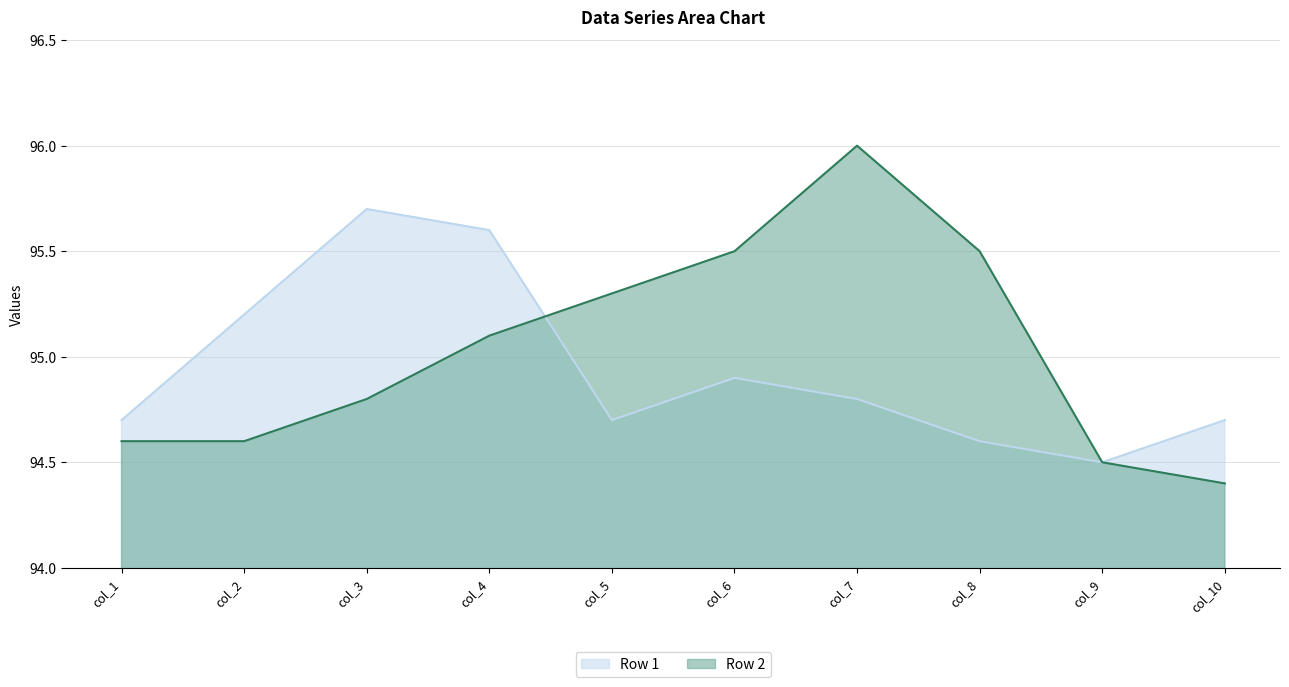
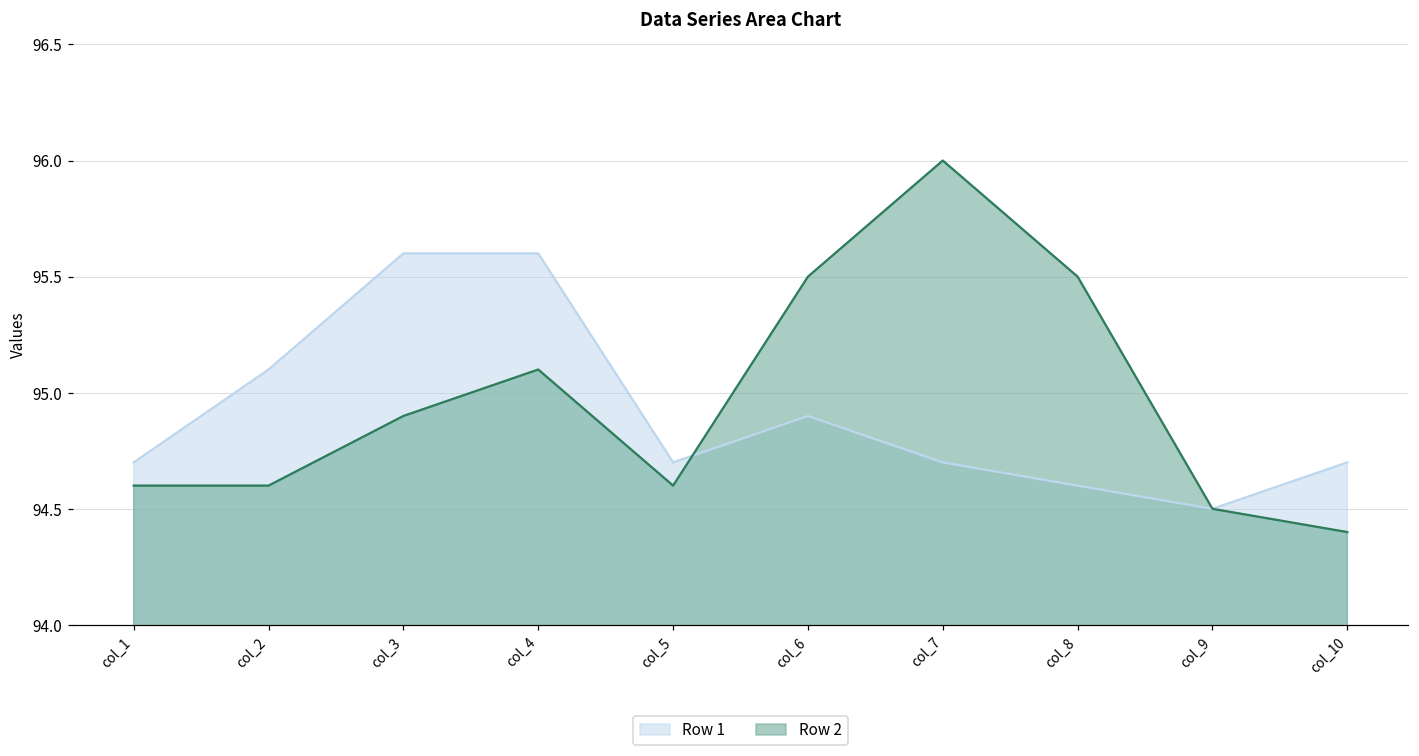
  {
    "Row 1": {
      "col_1": 94.7,
-     "col_2": 95.2,
-     "col_3": 95.7,
+     "col_2": 95.1,
+     "col_3": 95.6,
      "col_4": 95.6,
      "col_5": 94.7,
      "col_6": 94.9,
-     "col_7": 94.8,
+     "col_7": 94.7,
      "col_8": 94.6,
      "col_10": 94.7
    },
    "Row 2": {
      "col_1": 94.6,
      "col_2": 94.6,
-     "col_3": 94.8,
+     "col_3": 94.9,
      "col_4": 95.1,
-     "col_5": 95.3,
+     "col_5": 94.6,
      "col_6": 95.5,
      "col_7": 96.0,
      "col_8": 95.5,
      "col_10": 94.4
    }
  }
